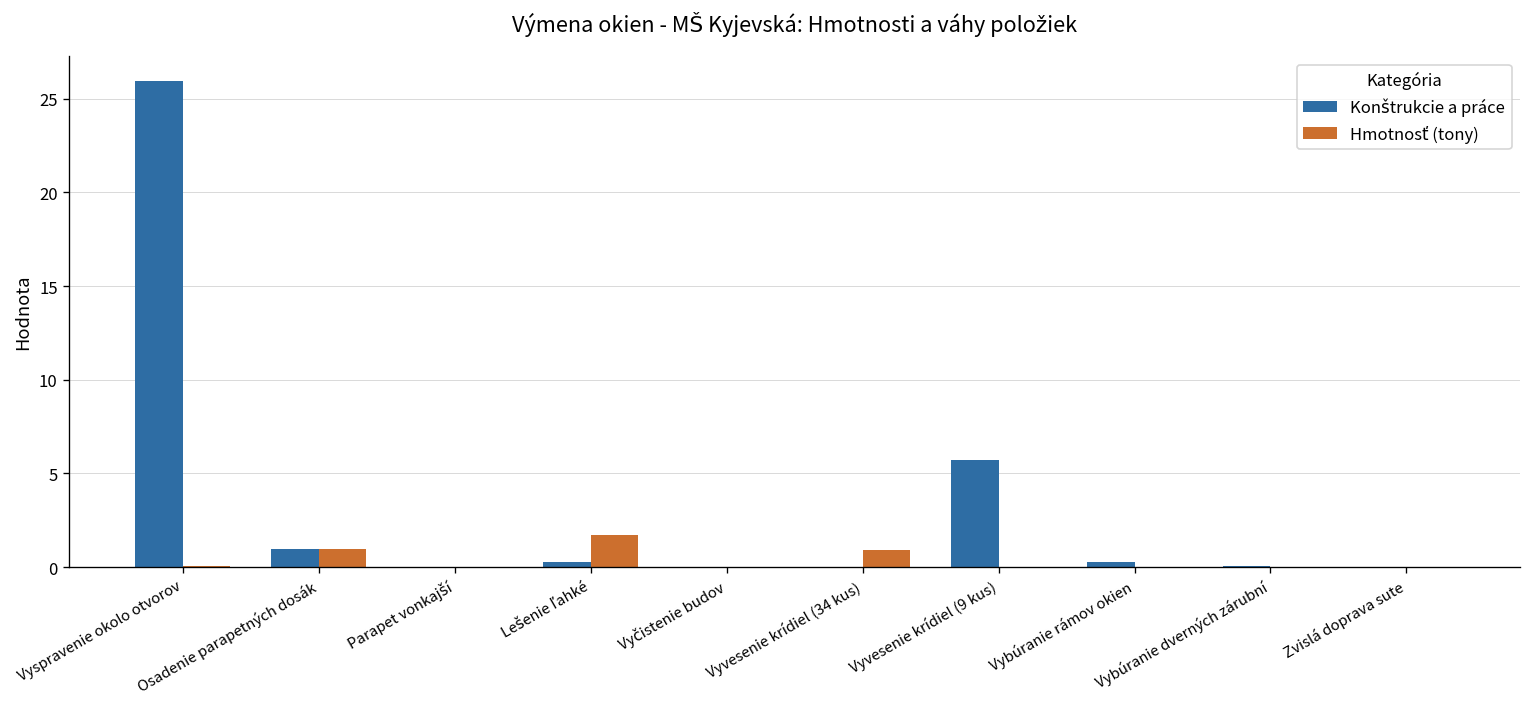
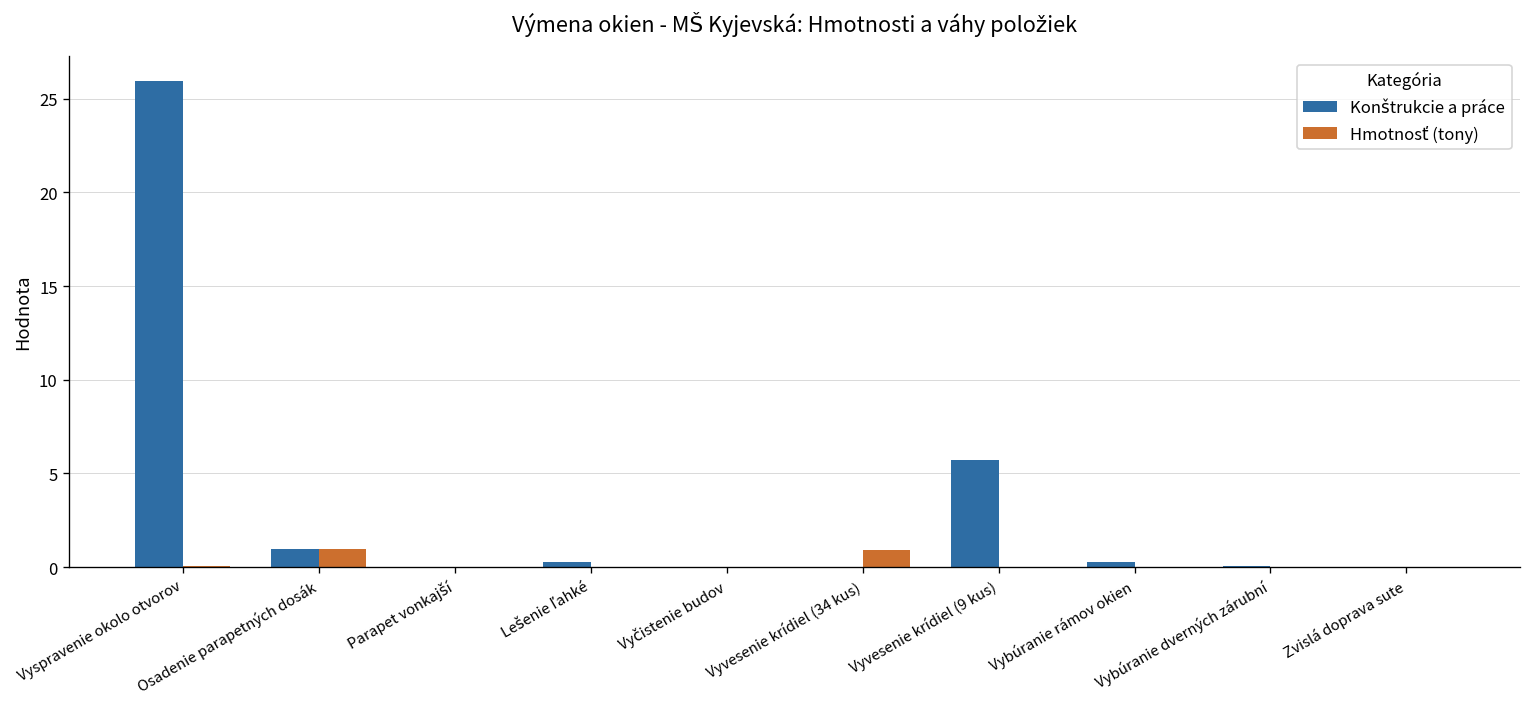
  {
    "Konštrukcie a práce": {
      "Vyspravenie okolo otvorov": 26.0,
      "Osadenie parapetných dosák": 1.0,
      "Parapet vonkajší": 0.0,
      "Lešenie ľahké": 0.3,
      "Vyvesenie krídiel (34 kus)": 0.0,
      "Vyvesenie krídiel (9 kus)": 5.7,
      "Vybúranie rámov okien": 0.2,
      "Zvislá doprava sute": 0.0
    },
    "Hmotnosť (tony)": {
      "Osadenie parapetných dosák": 1.0,
      "Parapet vonkajší": 0.0,
-     "Lešenie ľahké": 1.7,
+     "Lešenie ľahké": 0.0,
      "Vyvesenie krídiel (34 kus)": 0.9,
      "Vyvesenie krídiel (9 kus)": 0.0,
      "Zvislá doprava sute": 0.0
    }
  }
